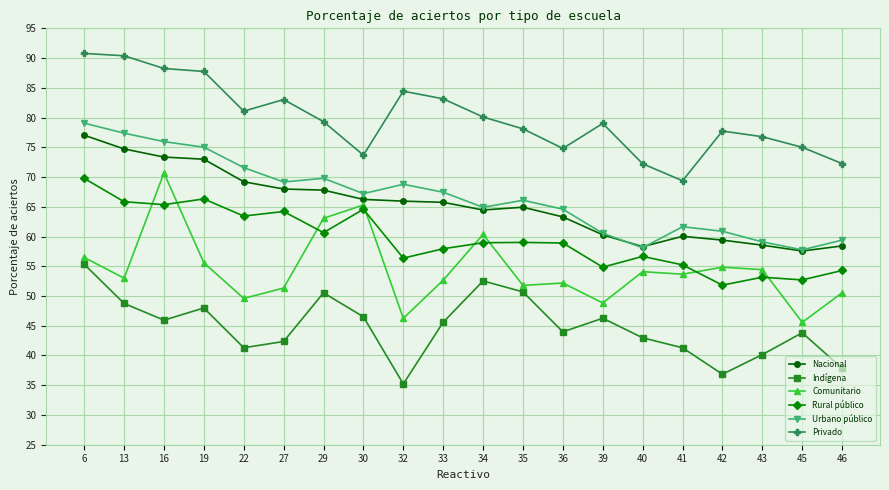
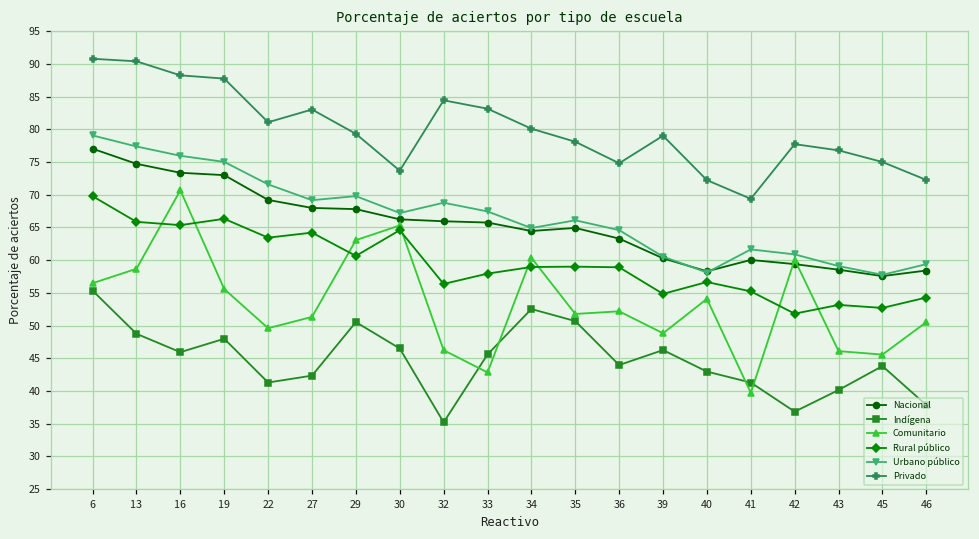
  {
    "Comunitario": {
      "6": 56,
-     "13": 53,
+     "13": 59,
      "16": 71,
      "19": 56,
      "22": 50,
      "27": 51,
      "29": 63,
      "30": 65,
      "32": 46,
-     "33": 53,
+     "33": 43,
      "34": 60,
      "35": 52,
      "36": 52,
      "39": 49,
      "40": 54,
-     "41": 54,
-     "42": 55,
-     "43": 54,
+     "41": 40,
+     "42": 60,
+     "43": 46,
      "45": 46,
      "46": 51
    }
  }
